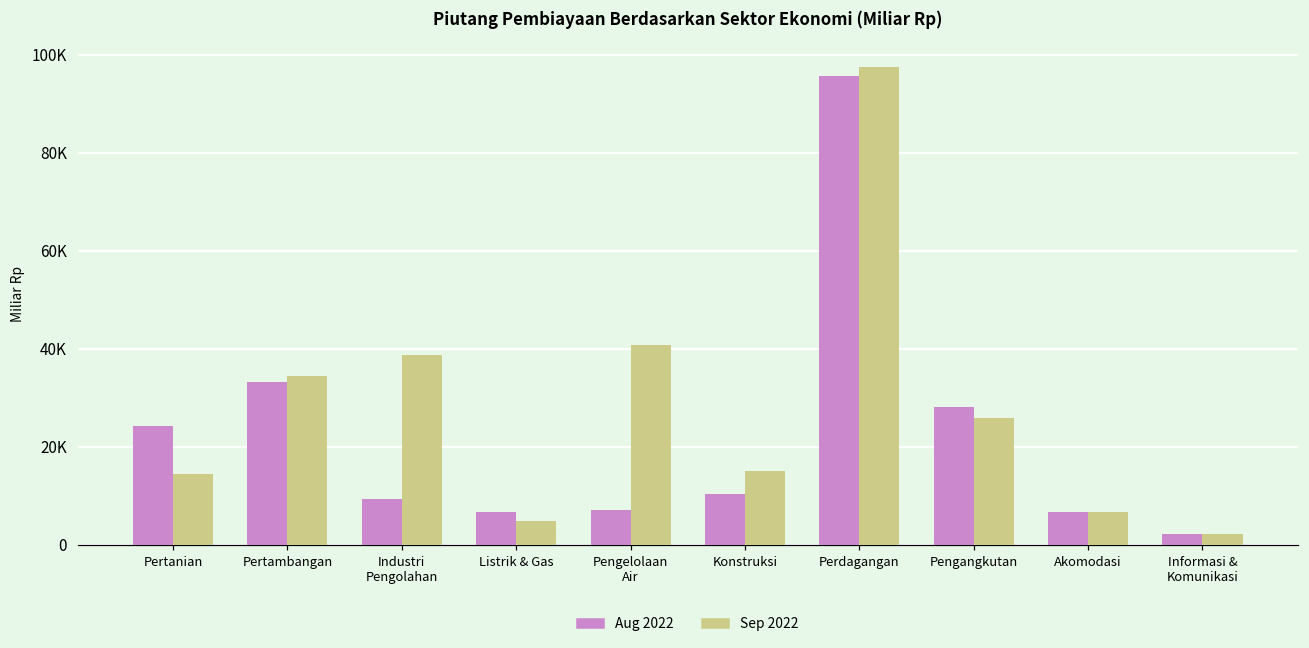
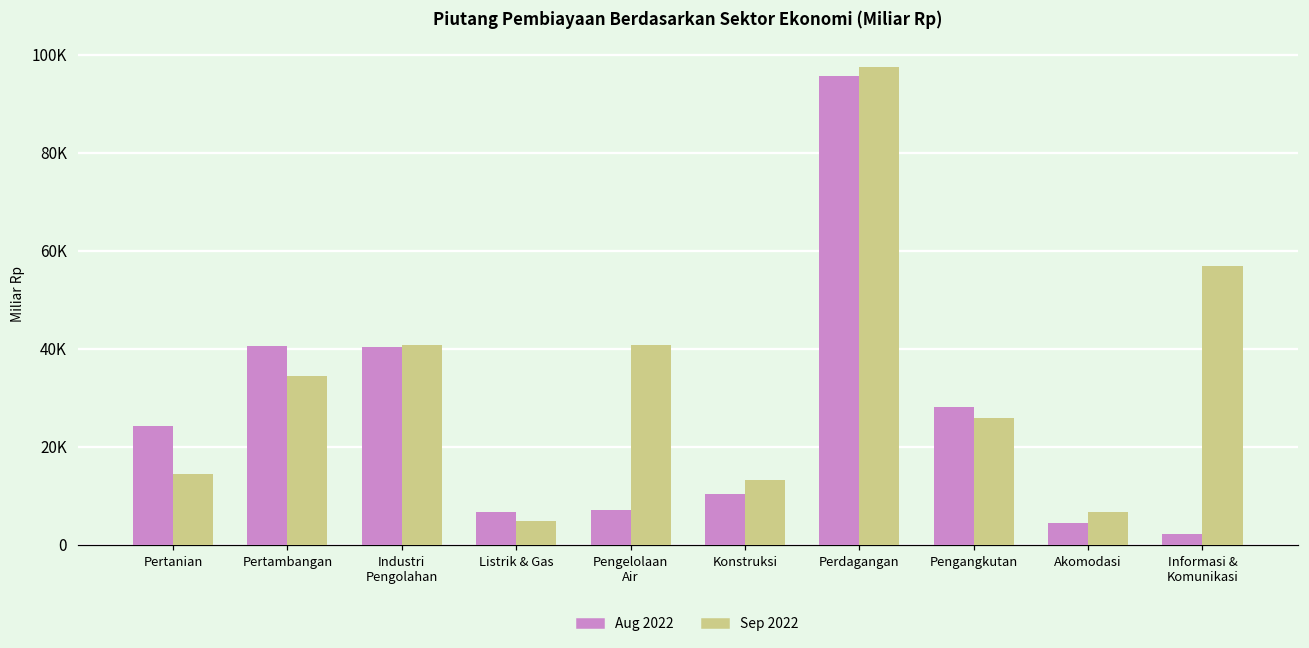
  {
    "Aug 2022": {
      "Pertanian": 24000,
-     "Pertambangan": 33000,
-     "Industri Pengolahan": 9000,
+     "Pertambangan": 41000,
+     "Industri Pengolahan": 40000,
      "Listrik & Gas": 7000,
      "Pengelolaan Air": 7000,
      "Konstruksi": 10000,
      "Perdagangan": 96000,
      "Pengangkutan": 28000,
-     "Akomodasi": 7000,
+     "Akomodasi": 4000,
      "Informasi & Komunikasi": 2000
    },
    "Sep 2022": {
      "Pertanian": 14000,
      "Pertambangan": 34000,
-     "Industri Pengolahan": 39000,
+     "Industri Pengolahan": 41000,
      "Listrik & Gas": 5000,
      "Pengelolaan Air": 41000,
-     "Konstruksi": 15000,
+     "Konstruksi": 13000,
      "Perdagangan": 97000,
      "Pengangkutan": 26000,
      "Akomodasi": 7000,
-     "Informasi & Komunikasi": 2000
+     "Informasi & Komunikasi": 57000
    }
  }
